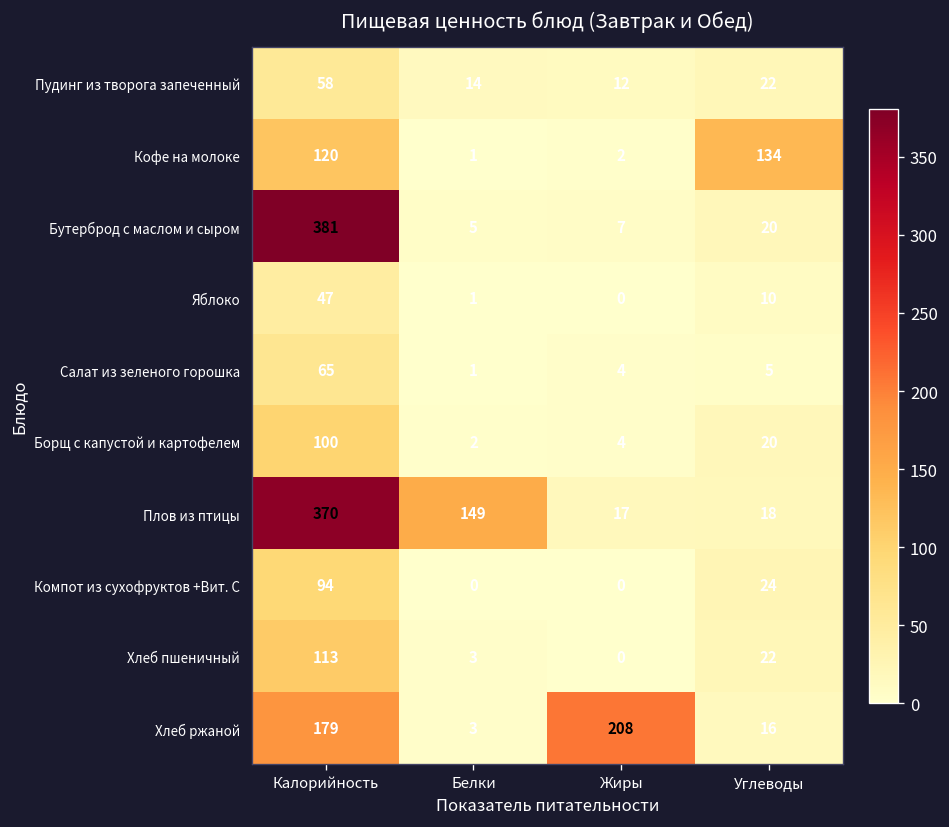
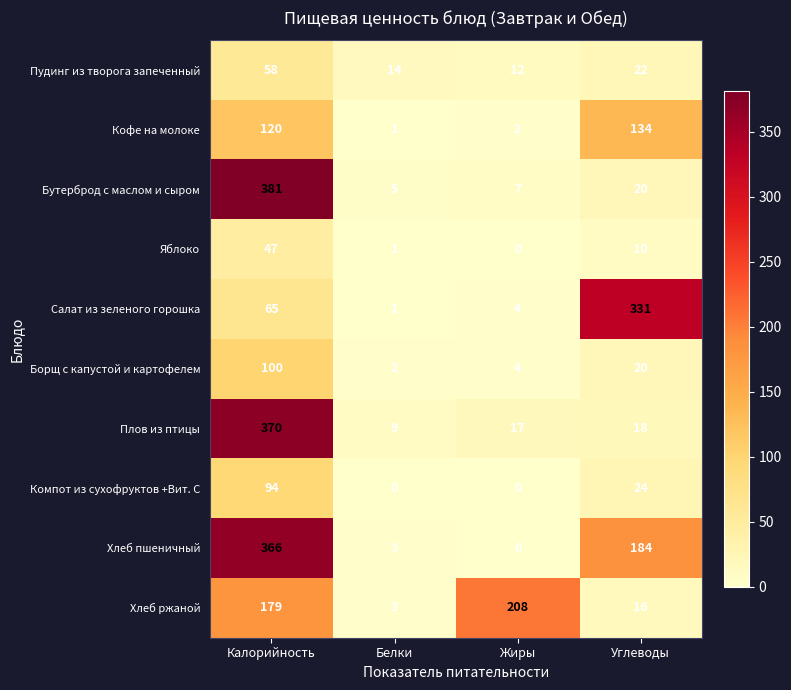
  {
    "Пудинг из творога запеченный": {
      "Калорийность": 58,
      "Белки": 14,
      "Жиры": 12,
      "Углеводы": 22
    },
    "Кофе на молоке": {
      "Калорийность": 120,
      "Белки": 1,
      "Жиры": 2,
      "Углеводы": 134
    },
    "Бутерброд с маслом и сыром": {
      "Калорийность": 381,
      "Белки": 5,
      "Жиры": 7,
      "Углеводы": 20
    },
    "Яблоко": {
      "Калорийность": 47,
      "Белки": 1,
      "Жиры": 0,
      "Углеводы": 10
    },
    "Салат из зеленого горошка": {
      "Калорийность": 65,
      "Белки": 1,
      "Жиры": 4,
-     "Углеводы": 5
+     "Углеводы": 331
    },
    "Борщ с капустой и картофелем": {
      "Калорийность": 100,
      "Белки": 2,
      "Жиры": 4,
      "Углеводы": 20
    },
    "Плов из птицы": {
      "Калорийность": 370,
-     "Белки": 149,
+     "Белки": 9,
      "Жиры": 17,
      "Углеводы": 18
    },
    "Компот из сухофруктов +Вит. С": {
      "Калорийность": 94,
      "Белки": 0,
      "Жиры": 0,
      "Углеводы": 24
    },
    "Хлеб пшеничный": {
-     "Калорийность": 113,
+     "Калорийность": 366,
      "Белки": 3,
      "Жиры": 0,
-     "Углеводы": 22
+     "Углеводы": 184
    },
    "Хлеб ржаной": {
      "Калорийность": 179,
      "Белки": 3,
      "Жиры": 208,
      "Углеводы": 16
    }
  }
